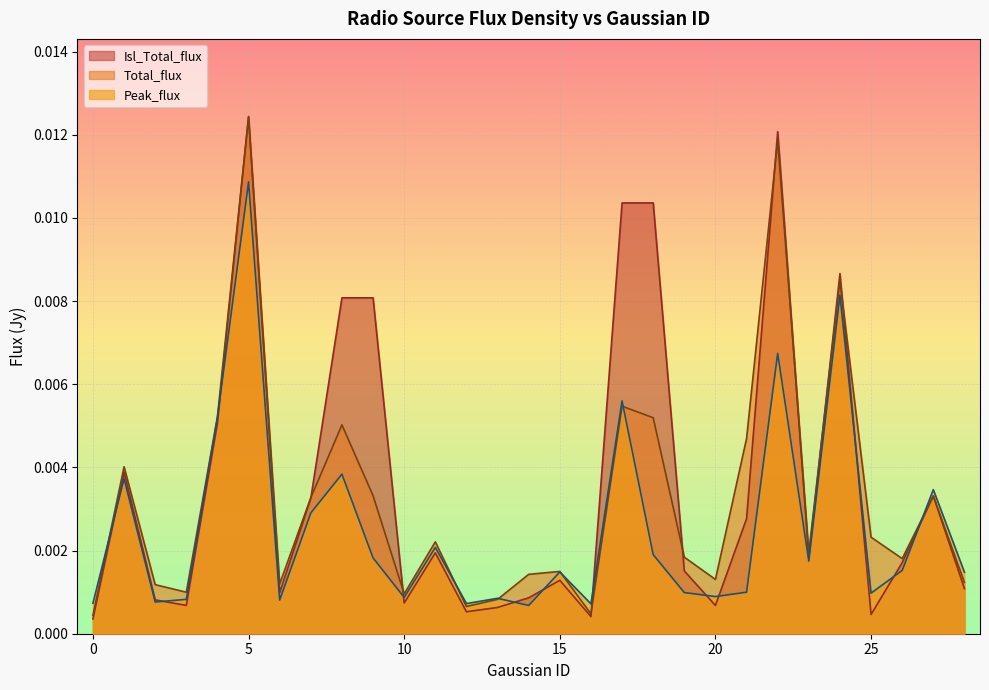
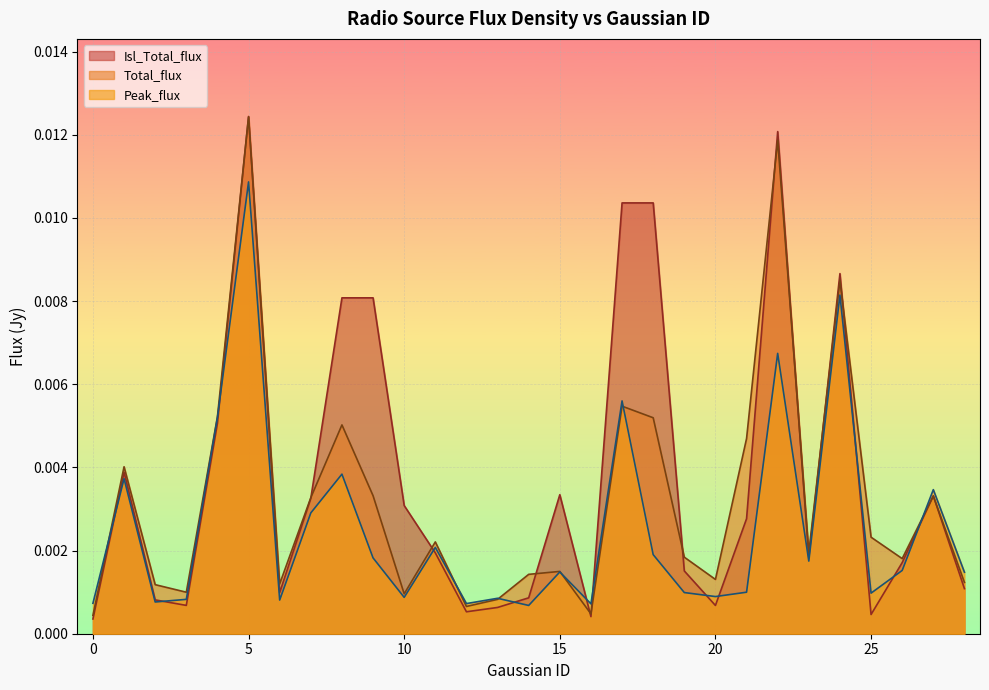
  {
    "Isl_Total_flux": {
      "0": 0.0004,
-     "10": 0.0007,
-     "15": 0.0013,
+     "10": 0.0031,
+     "15": 0.0033,
      "20": 0.0007,
      "25": 0.0005
    }
  }
